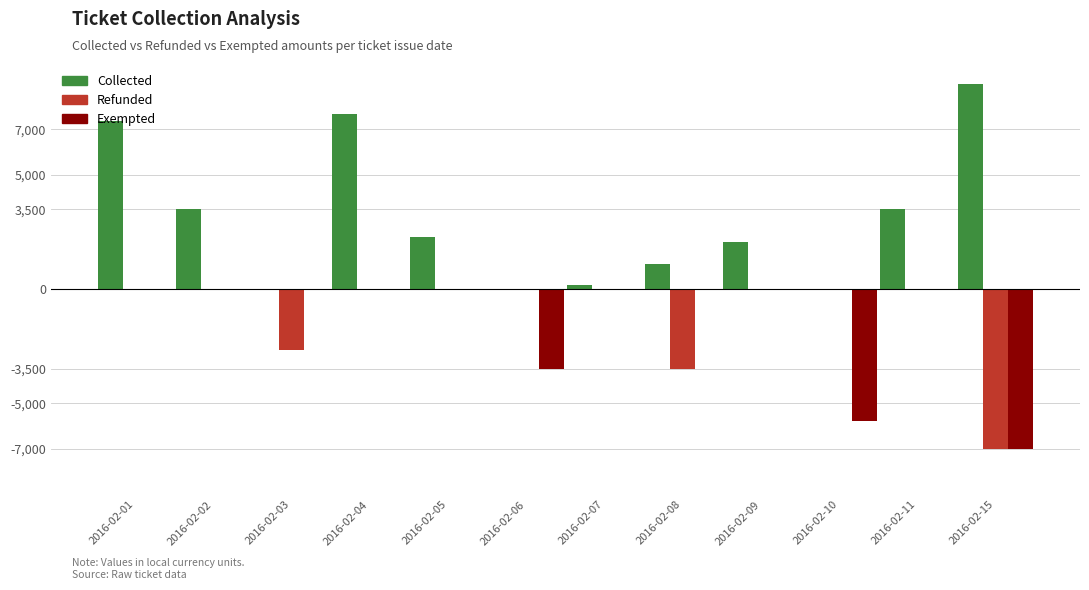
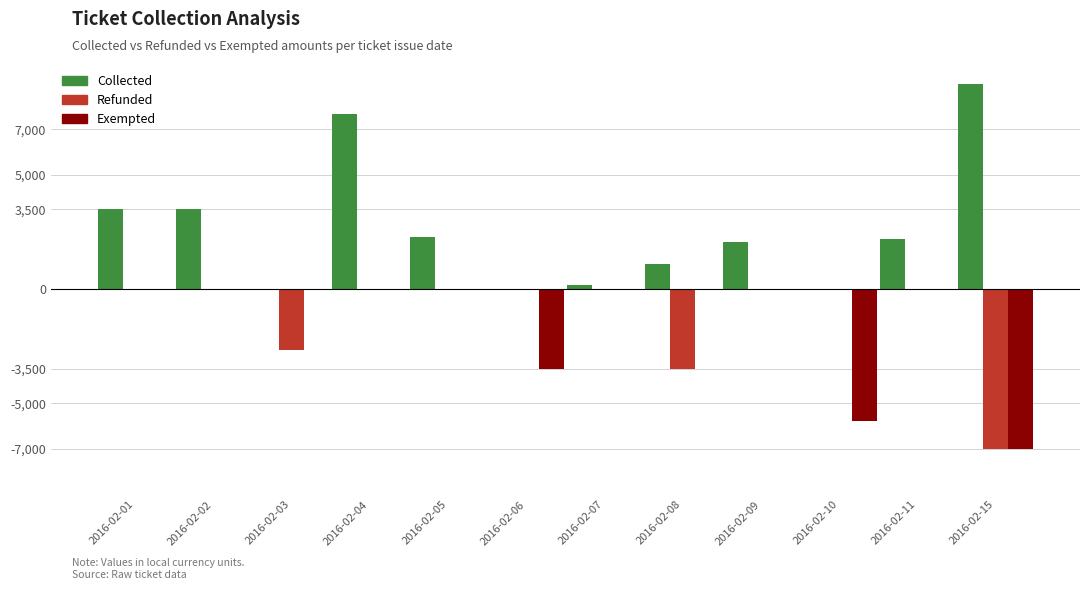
  {
    "Collected": {
-     "2016-02-01": "7,400",
+     "2016-02-01": "3,500",
      "2016-02-02": "3,500",
      "2016-02-03": "0",
      "2016-02-04": "7,700",
      "2016-02-05": "2,300",
      "2016-02-06": "0",
      "2016-02-07": "200",
      "2016-02-08": "1,100",
      "2016-02-09": "2,000",
      "2016-02-10": "0",
-     "2016-02-11": "3,500"
+     "2016-02-11": "2,200"
    },
    "Refunded": {
      "2016-02-01": "0",
      "2016-02-02": "0",
      "2016-02-03": "-2,700",
      "2016-02-04": "0",
      "2016-02-05": "0",
      "2016-02-06": "0",
      "2016-02-07": "0",
      "2016-02-08": "-3,500",
      "2016-02-09": "0",
      "2016-02-10": "0",
      "2016-02-11": "0",
      "2016-02-15": "-7,000"
    },
    "Exempted": {
      "2016-02-01": "0",
      "2016-02-02": "0",
      "2016-02-03": "0",
      "2016-02-04": "0",
      "2016-02-05": "0",
      "2016-02-06": "-3,500",
      "2016-02-07": "0",
      "2016-02-08": "0",
      "2016-02-09": "0",
      "2016-02-10": "-5,800",
      "2016-02-11": "0",
      "2016-02-15": "-7,000"
    }
  }
